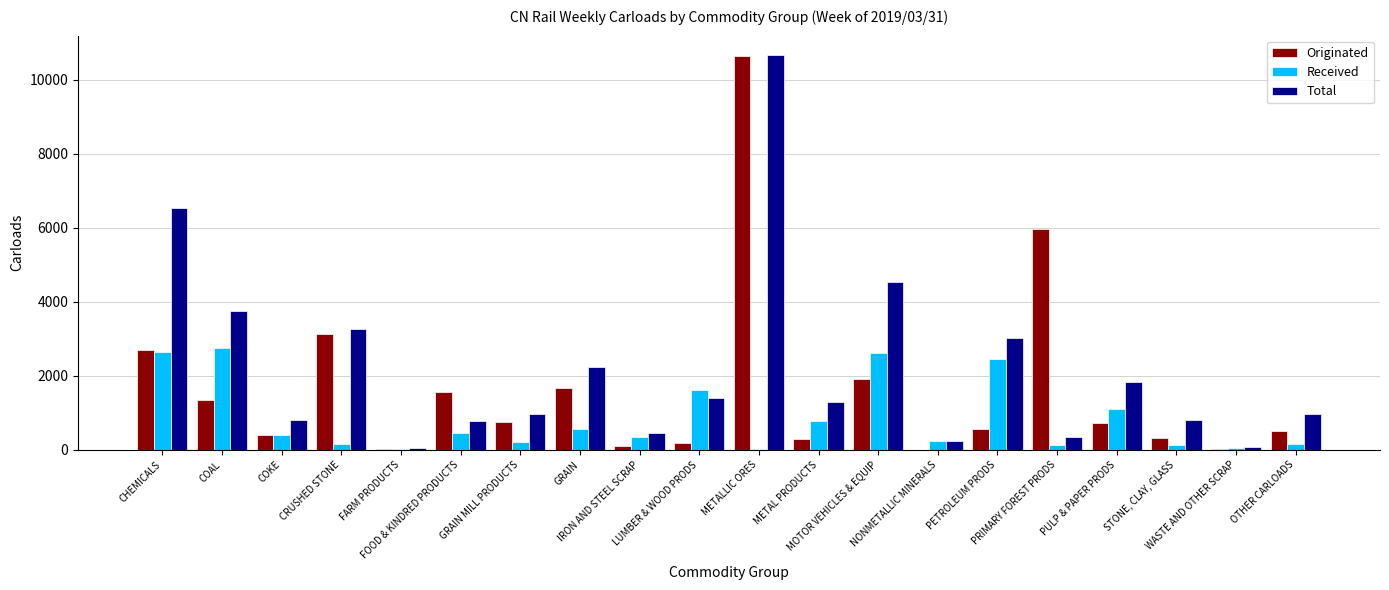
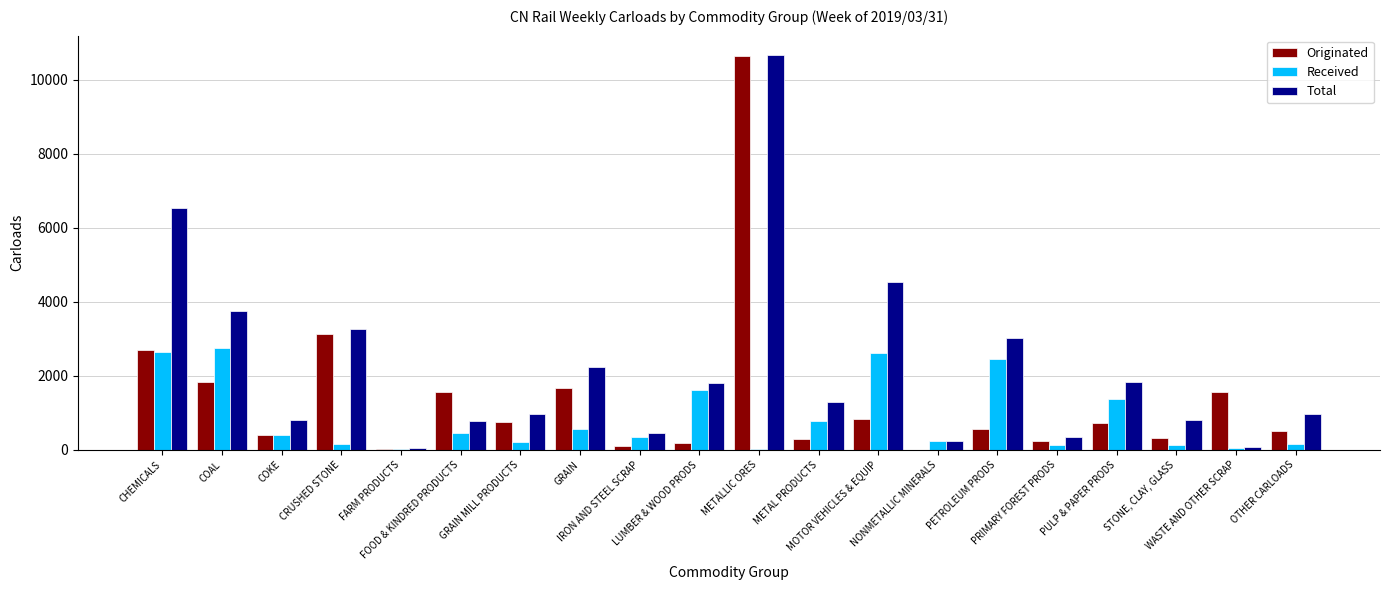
  {
    "Originated": {
      "CHEMICALS": 2700,
-     "COAL": 1300,
+     "COAL": 1800,
      "COKE": 400,
      "CRUSHED STONE": 3100,
      "FOOD & KINDRED PRODUCTS": 1600,
      "GRAIN MILL PRODUCTS": 800,
      "GRAIN": 1700,
      "IRON AND STEEL SCRAP": 100,
      "LUMBER & WOOD PRODS": 200,
      "METALLIC ORES": 10600,
      "METAL PRODUCTS": 300,
-     "MOTOR VEHICLES & EQUIP": 1900,
+     "MOTOR VEHICLES & EQUIP": 800,
      "PETROLEUM PRODS": 600,
-     "PRIMARY FOREST PRODS": 6000,
+     "PRIMARY FOREST PRODS": 200,
      "PULP & PAPER PRODS": 700,
      "STONE, CLAY, GLASS": 300,
-     "WASTE AND OTHER SCRAP": 0,
+     "WASTE AND OTHER SCRAP": 1500,
      "OTHER CARLOADS": 500
    },
    "Received": {
      "CHEMICALS": 2600,
      "COAL": 2800,
      "COKE": 400,
      "CRUSHED STONE": 100,
      "FOOD & KINDRED PRODUCTS": 500,
      "GRAIN MILL PRODUCTS": 200,
      "GRAIN": 600,
      "IRON AND STEEL SCRAP": 300,
      "LUMBER & WOOD PRODS": 1600,
      "METAL PRODUCTS": 800,
      "MOTOR VEHICLES & EQUIP": 2600,
      "NONMETALLIC MINERALS": 200,
      "PETROLEUM PRODS": 2400,
      "PRIMARY FOREST PRODS": 100,
-     "PULP & PAPER PRODS": 1100,
+     "PULP & PAPER PRODS": 1400,
      "STONE, CLAY, GLASS": 100,
      "OTHER CARLOADS": 200
    },
    "Total": {
      "CHEMICALS": 6500,
      "COAL": 3800,
      "COKE": 800,
      "CRUSHED STONE": 3300,
      "FOOD & KINDRED PRODUCTS": 800,
      "GRAIN MILL PRODUCTS": 1000,
      "GRAIN": 2200,
      "IRON AND STEEL SCRAP": 500,
-     "LUMBER & WOOD PRODS": 1400,
+     "LUMBER & WOOD PRODS": 1800,
      "METALLIC ORES": 10700,
      "METAL PRODUCTS": 1300,
      "MOTOR VEHICLES & EQUIP": 4500,
      "NONMETALLIC MINERALS": 200,
      "PETROLEUM PRODS": 3000,
      "PRIMARY FOREST PRODS": 400,
      "PULP & PAPER PRODS": 1800,
      "STONE, CLAY, GLASS": 800,
      "WASTE AND OTHER SCRAP": 100,
      "OTHER CARLOADS": 1000
    }
  }
